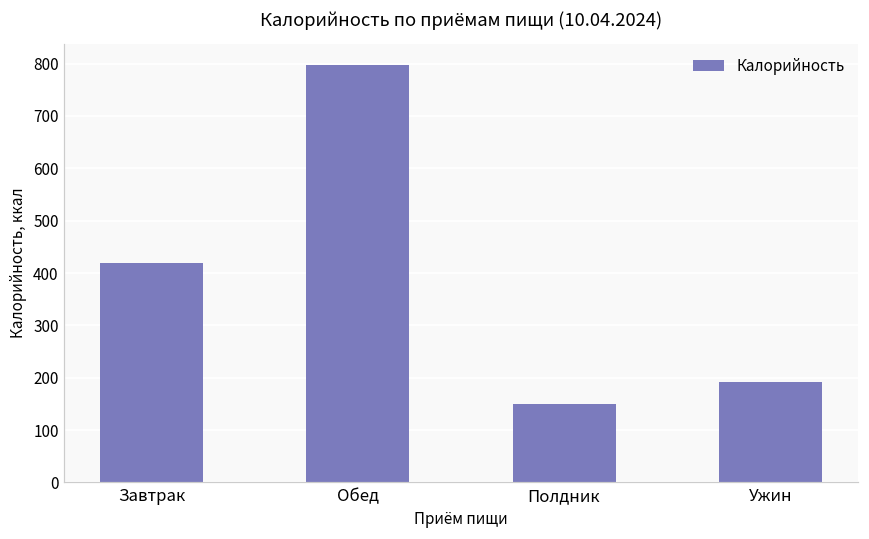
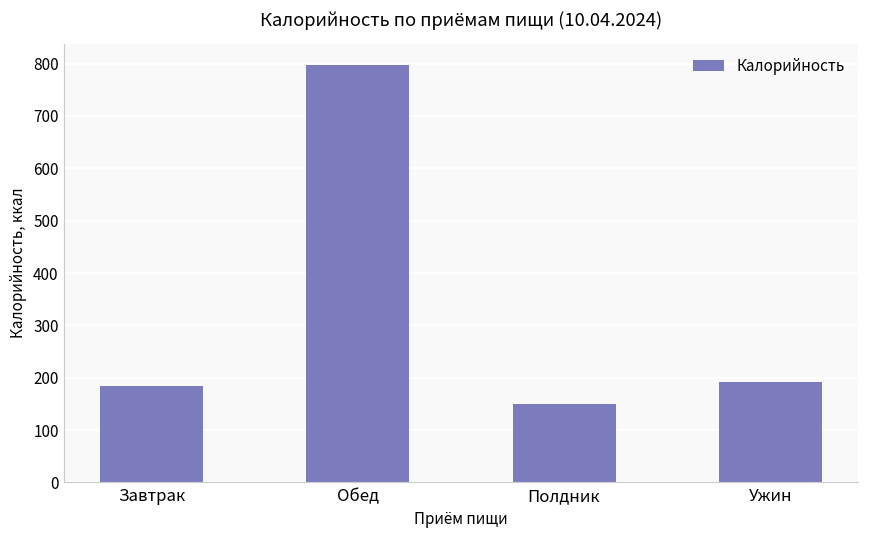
  {
-   "Завтрак": 420,
+   "Завтрак": 180,
    "Обед": 800,
    "Полдник": 150,
    "Ужин": 190
  }
